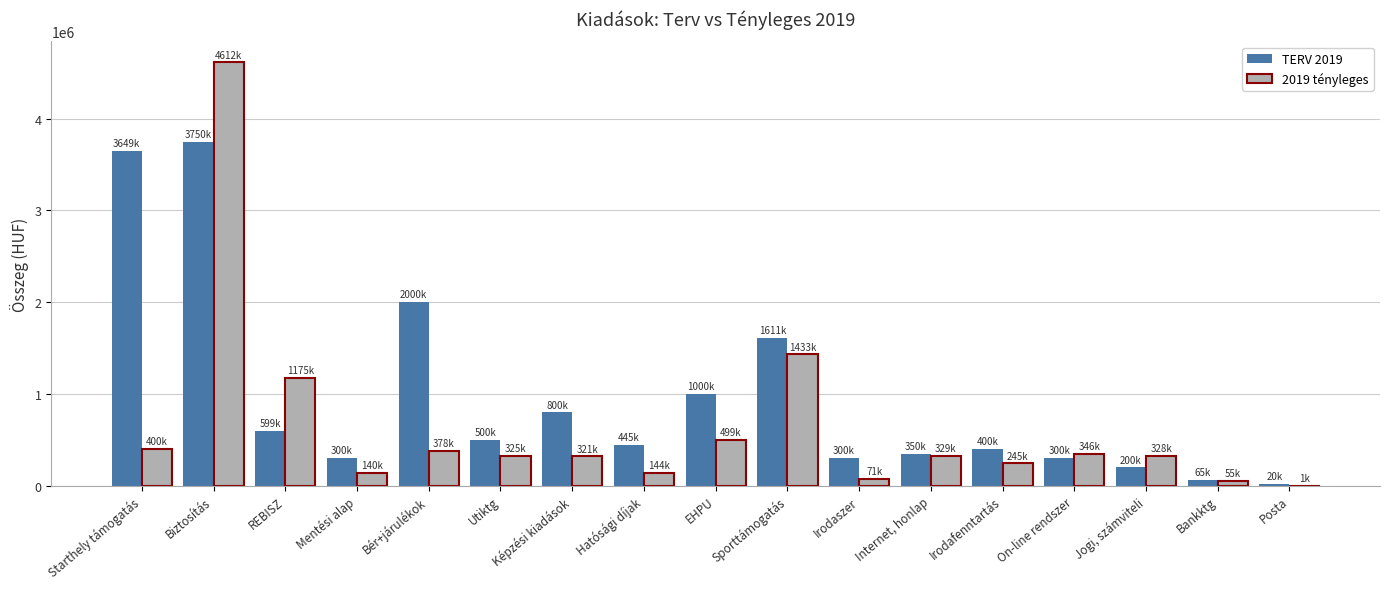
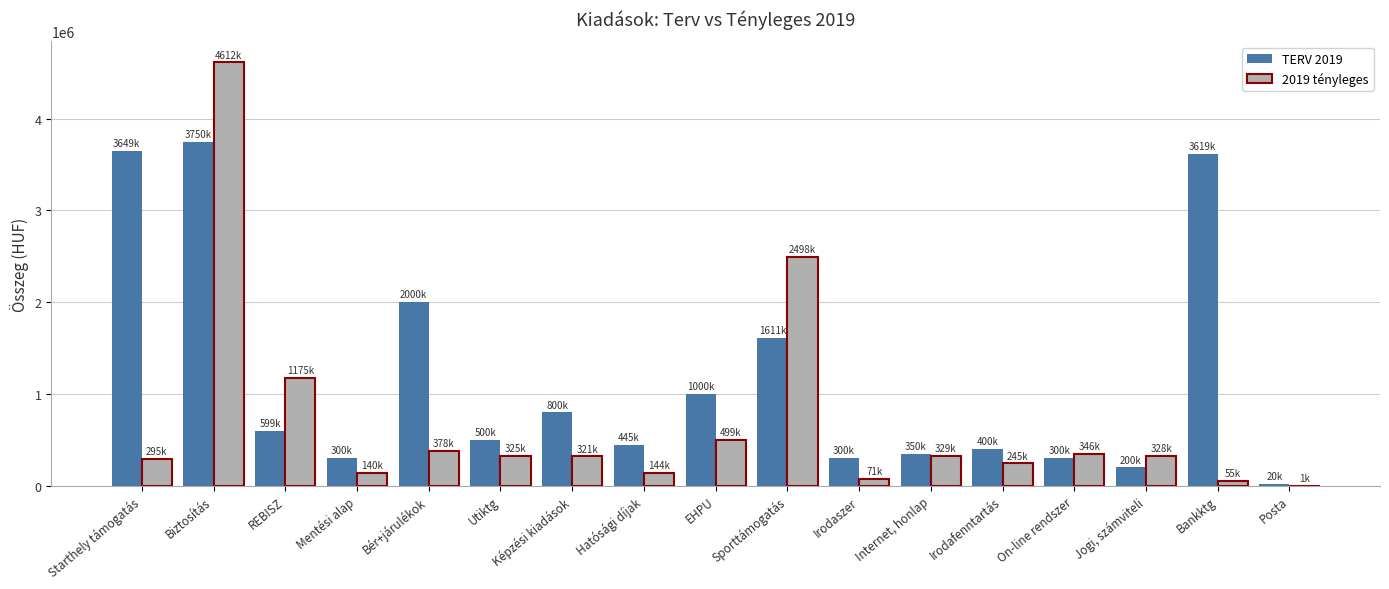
  {
    "TERV 2019": {
      "Biztosítás": "3750k",
      "REBISZ": "599k",
      "Mentési alap": "300k",
      "Bér+járulékok": "2000k",
      "Utiktg": "500k",
      "Képzési kiadások": "800k",
      "Hatósági díjak": "445k",
      "EHPU": "1000k",
      "Sporttámogatás": "1611k",
      "Irodaszer": "300k",
      "Internet, honlap": "350k",
      "Irodafenntartás": "400k",
      "On-line rendszer": "300k",
      "Jogi, számviteli": "200k",
-     "Bankktg": "65k",
+     "Bankktg": "3619k",
      "Posta": "20k"
    },
    "2019 tényleges": {
-     "Starthely támogatás": "400k",
+     "Starthely támogatás": "295k",
      "REBISZ": "1175k",
      "Mentési alap": "140k",
      "Képzési kiadások": "321k",
-     "Sporttámogatás": "1433k",
+     "Sporttámogatás": "2498k",
      "Irodafenntartás": "245k",
      "Bankktg": "55k"
    }
  }
